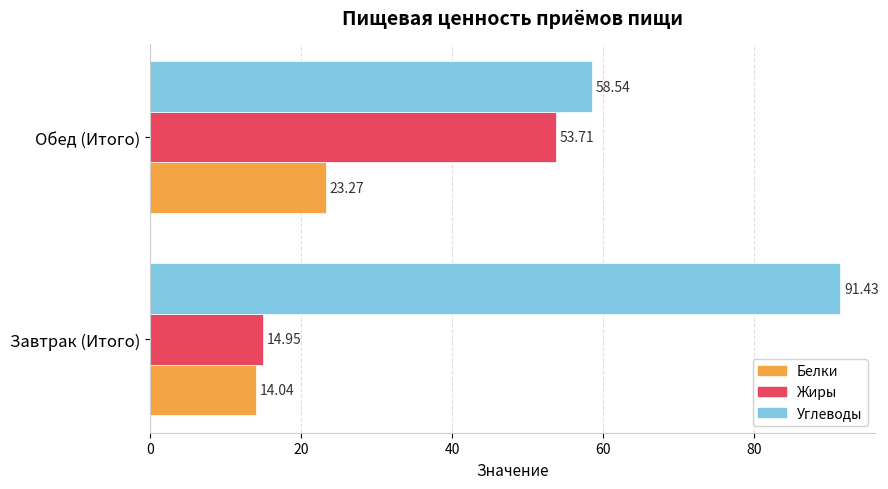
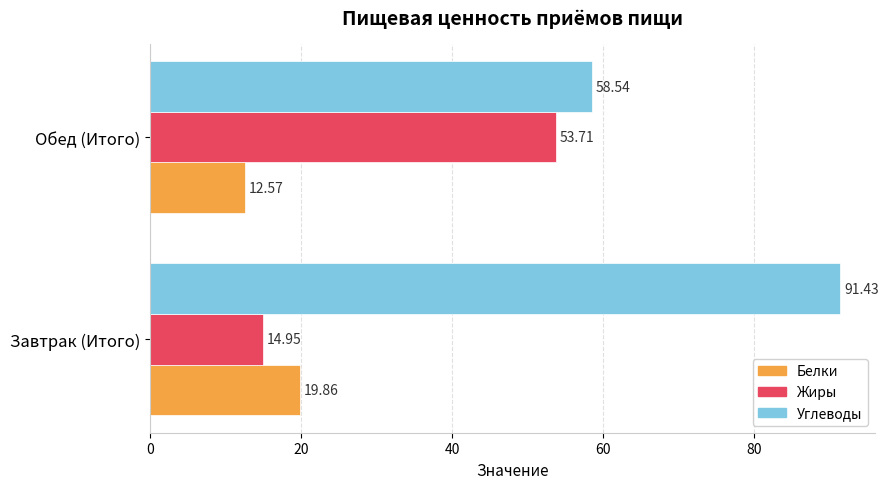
  {
    "Белки": {
-     "Обед (Итого)": 23.27,
-     "Завтрак (Итого)": 14.04
+     "Обед (Итого)": 12.57,
+     "Завтрак (Итого)": 19.86
    },
    "Жиры": {
      "Обед (Итого)": 53.71,
      "Завтрак (Итого)": 14.95
    },
    "Углеводы": {
      "Обед (Итого)": 58.54,
      "Завтрак (Итого)": 91.43
    }
  }
